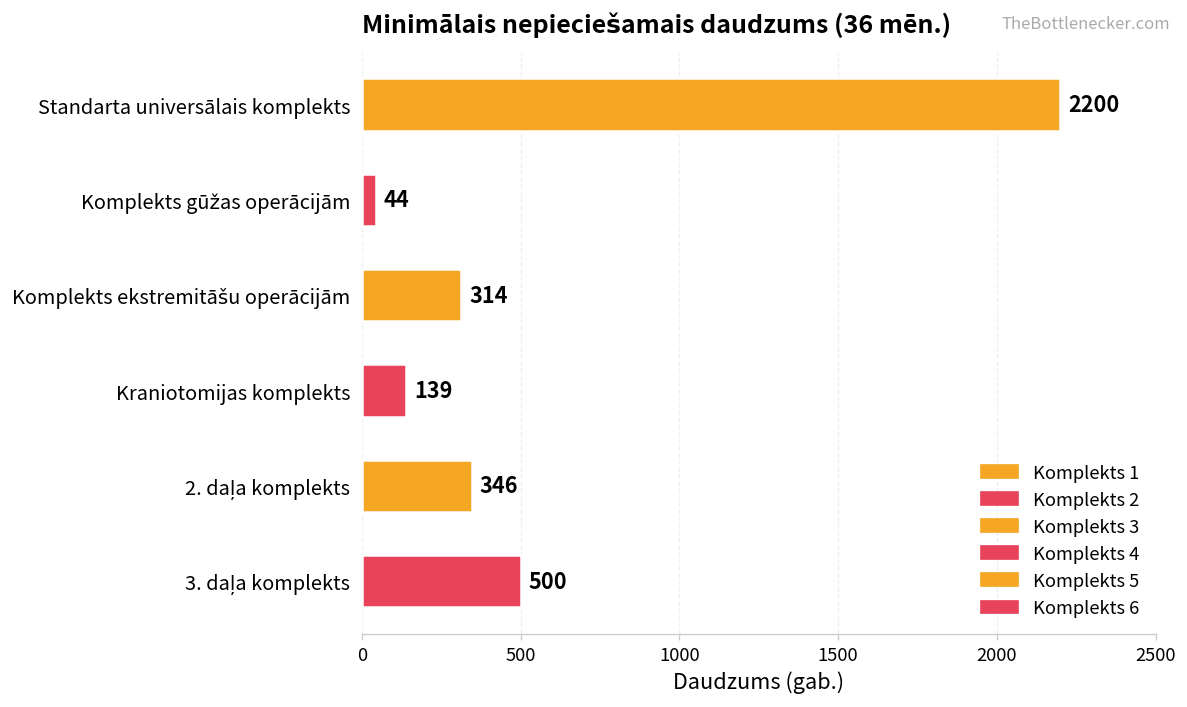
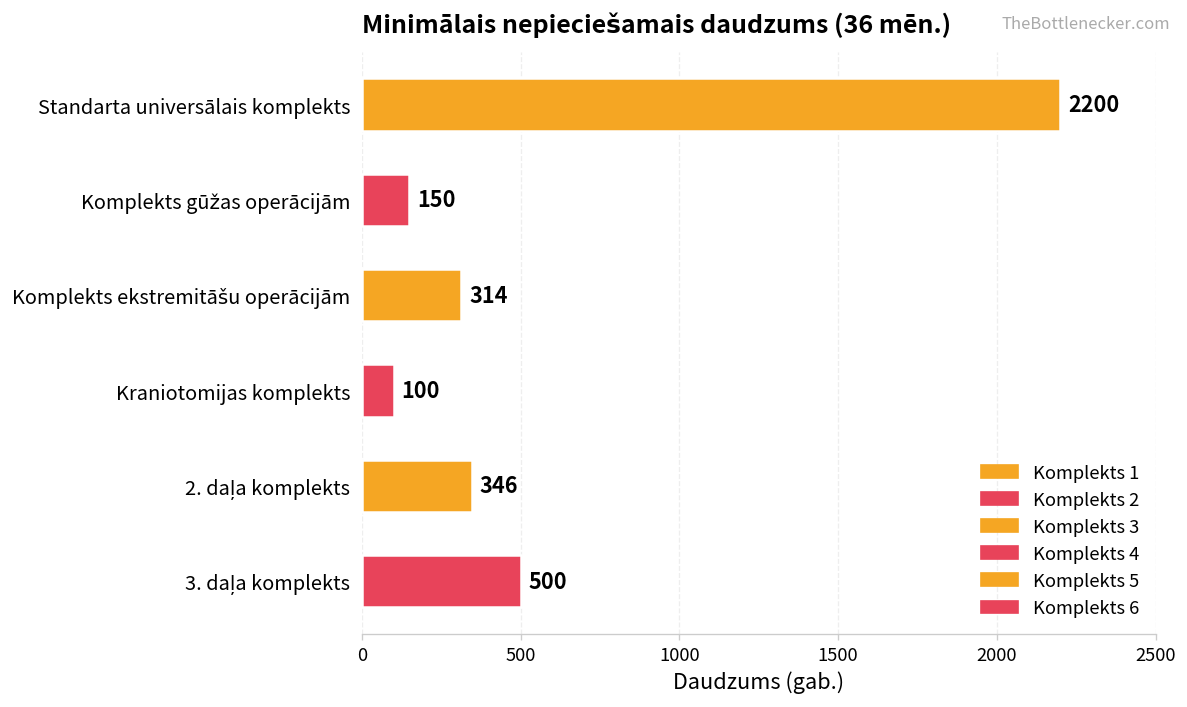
  {
    "Standarta universālais komplekts": 2200,
-   "Komplekts gūžas operācijām": 44,
+   "Komplekts gūžas operācijām": 150,
    "Komplekts ekstremitāšu operācijām": 314,
-   "Kraniotomijas komplekts": 139,
+   "Kraniotomijas komplekts": 100,
    "2. daļa komplekts": 346,
    "3. daļa komplekts": 500
  }
